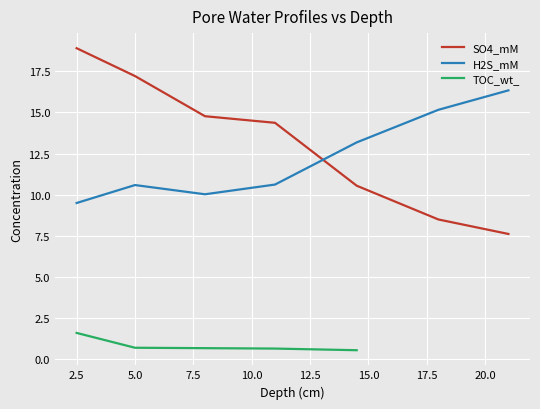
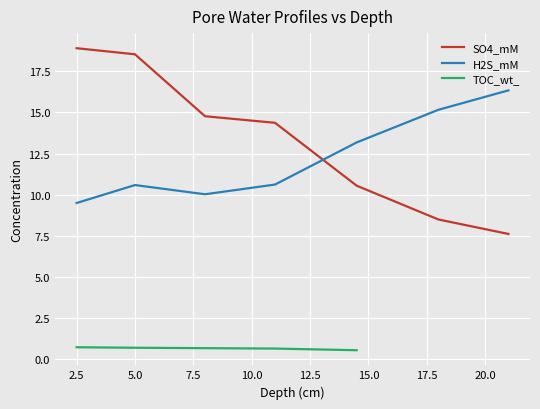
  {
    "SO4_mM": {
      "2.5": 18.9,
-     "5.0": 17.2
+     "5.0": 18.5
    },
    "H2S_mM": {
      "2.5": 9.5,
      "5.0": 10.6
    },
    "TOC_wt_": {
-     "2.5": 1.6,
+     "2.5": 0.7,
      "5.0": 0.7
    }
  }
